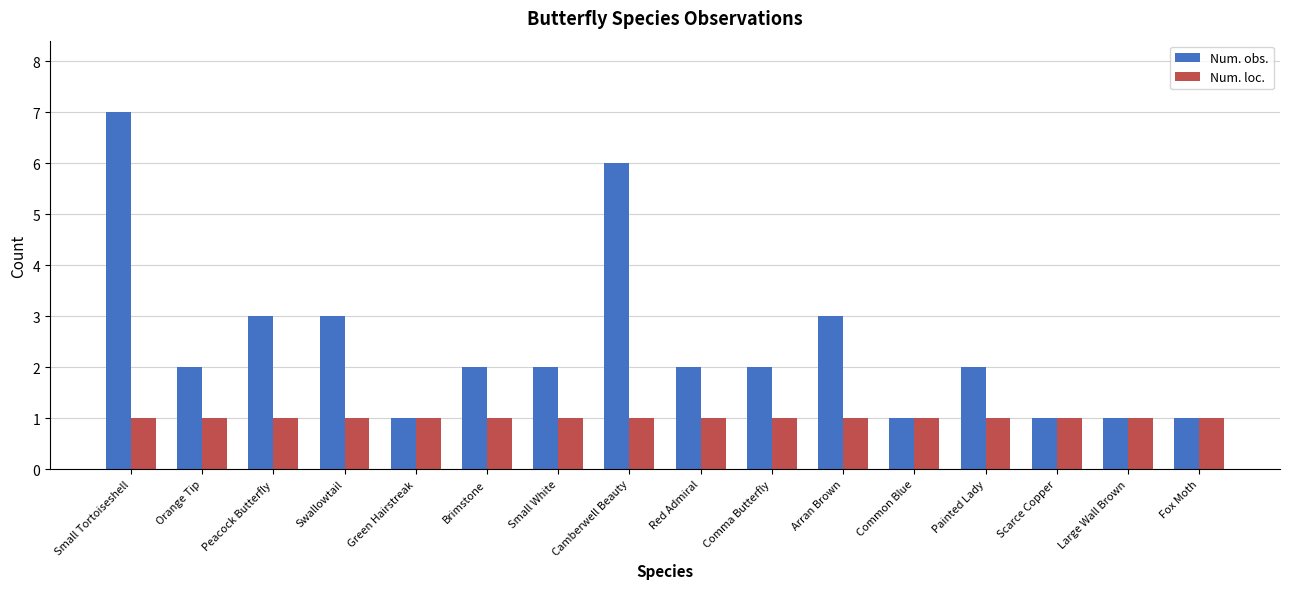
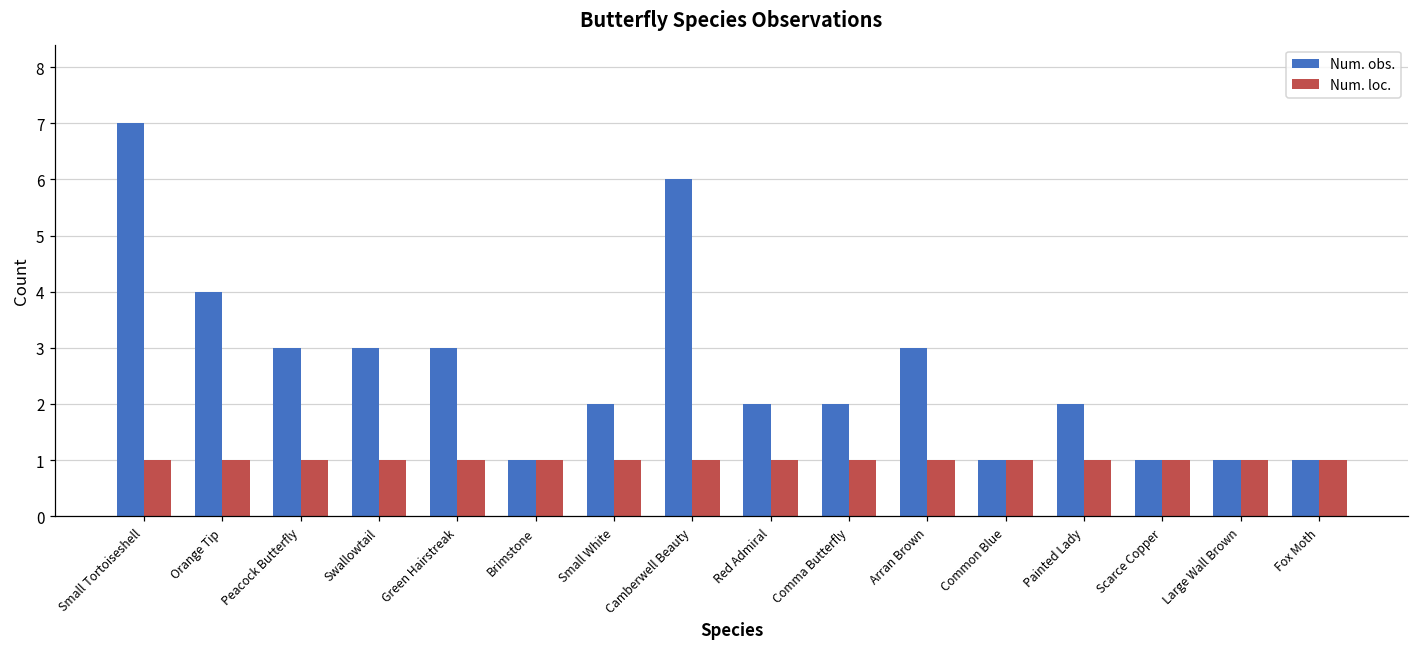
  {
    "Num. obs.": {
      "Small Tortoiseshell": 7,
-     "Orange Tip": 2,
+     "Orange Tip": 4,
      "Peacock Butterfly": 3,
      "Swallowtail": 3,
-     "Green Hairstreak": 1,
-     "Brimstone": 2,
+     "Green Hairstreak": 3,
+     "Brimstone": 1,
      "Small White": 2,
      "Camberwell Beauty": 6,
      "Red Admiral": 2,
      "Comma Butterfly": 2,
      "Arran Brown": 3,
      "Common Blue": 1,
      "Painted Lady": 2,
      "Scarce Copper": 1,
      "Large Wall Brown": 1,
      "Fox Moth": 1
    },
    "Num. loc.": {
      "Small Tortoiseshell": 1,
      "Orange Tip": 1,
      "Peacock Butterfly": 1,
      "Swallowtail": 1,
      "Green Hairstreak": 1,
      "Brimstone": 1,
      "Small White": 1,
      "Camberwell Beauty": 1,
      "Red Admiral": 1,
      "Comma Butterfly": 1,
      "Arran Brown": 1,
      "Common Blue": 1,
      "Painted Lady": 1,
      "Scarce Copper": 1,
      "Large Wall Brown": 1,
      "Fox Moth": 1
    }
  }
